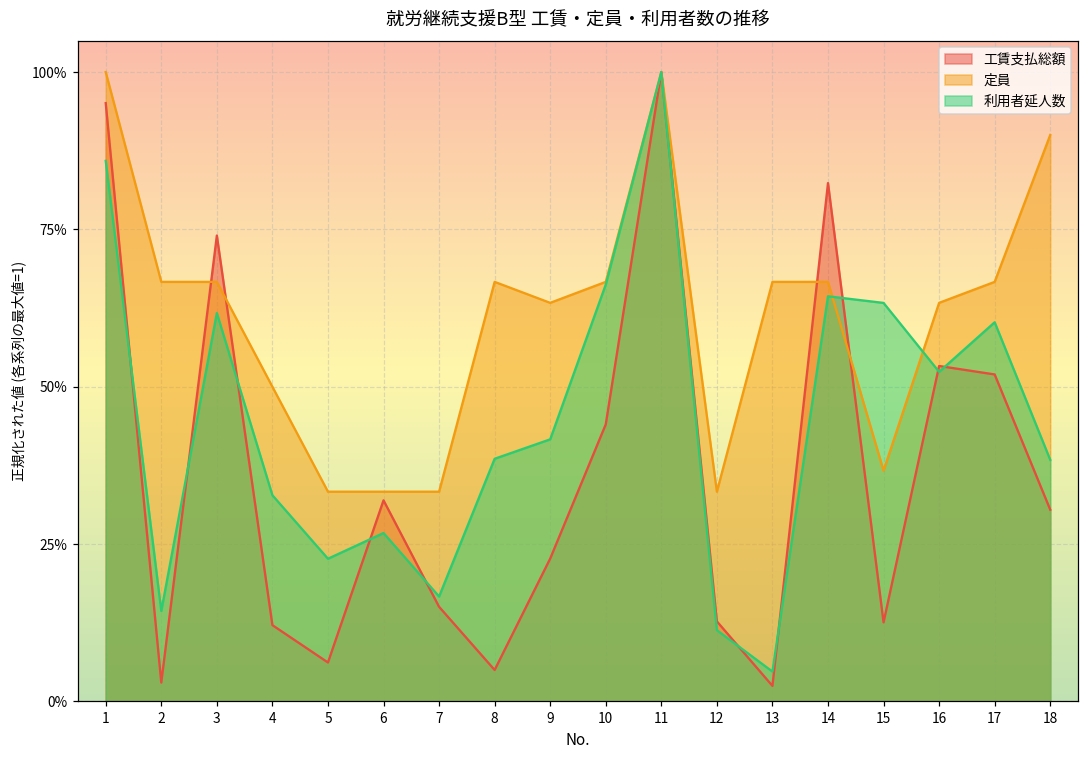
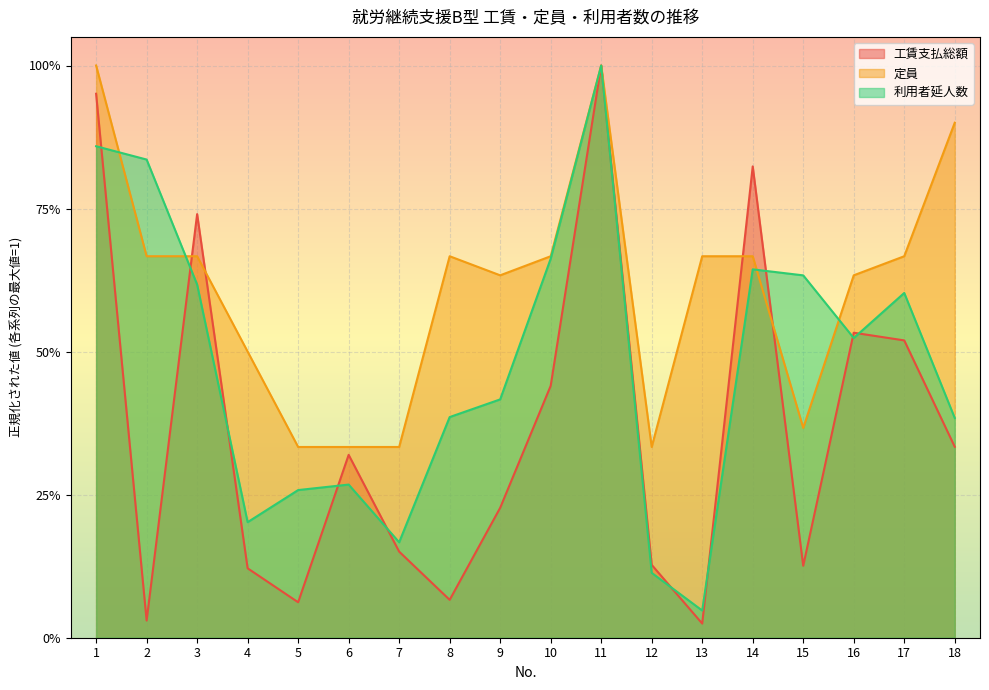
  {
    "工賃支払総額": {
      "1": "95%",
      "2": "3%",
      "3": "74%",
      "4": "12%",
      "5": "6%",
      "6": "32%",
      "7": "15%",
-     "8": "5%",
+     "8": "7%",
      "9": "23%",
      "10": "44%",
      "12": "13%",
      "13": "2%",
      "14": "82%",
      "15": "13%",
      "16": "53%",
      "17": "52%",
-     "18": "30%"
+     "18": "33%"
    },
    "定員": {
      "1": "100%",
      "2": "67%",
      "3": "67%",
      "4": "50%",
      "5": "33%",
      "6": "33%",
      "7": "33%",
      "8": "67%",
      "9": "63%",
      "12": "33%",
      "13": "67%",
      "14": "67%",
      "15": "37%",
      "16": "63%",
      "17": "67%",
      "18": "90%"
    },
    "利用者延人数": {
      "1": "86%",
-     "2": "14%",
+     "2": "84%",
      "3": "62%",
-     "4": "33%",
-     "5": "23%",
+     "4": "20%",
+     "5": "26%",
      "6": "27%",
      "7": "17%",
      "8": "39%",
      "9": "42%",
      "12": "11%",
      "13": "5%",
      "14": "64%",
      "15": "63%",
      "16": "52%",
      "17": "60%",
      "18": "38%"
    }
  }
